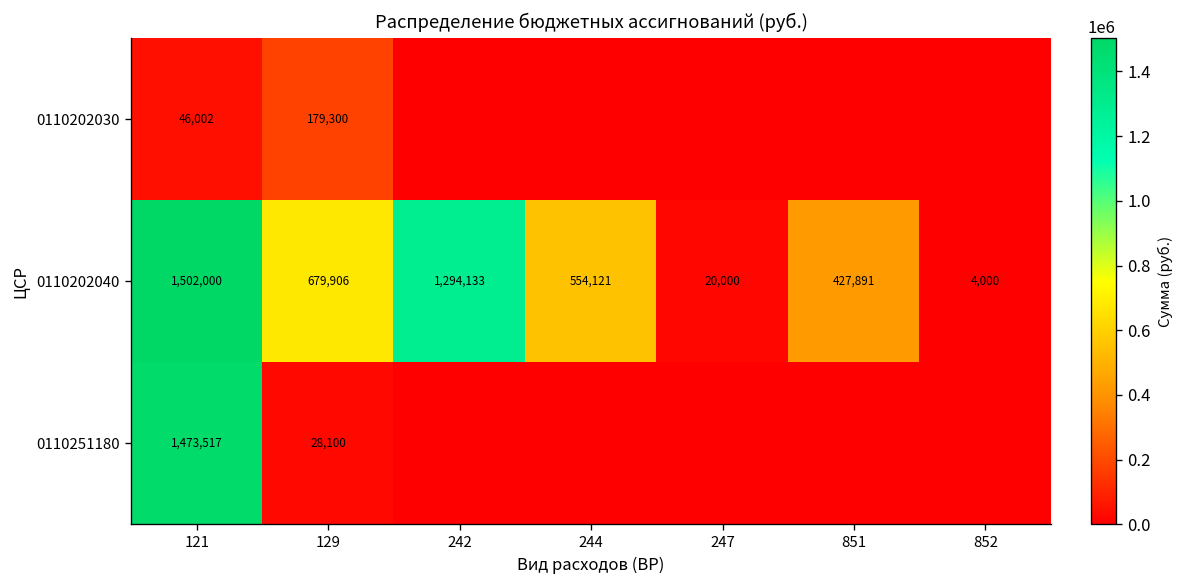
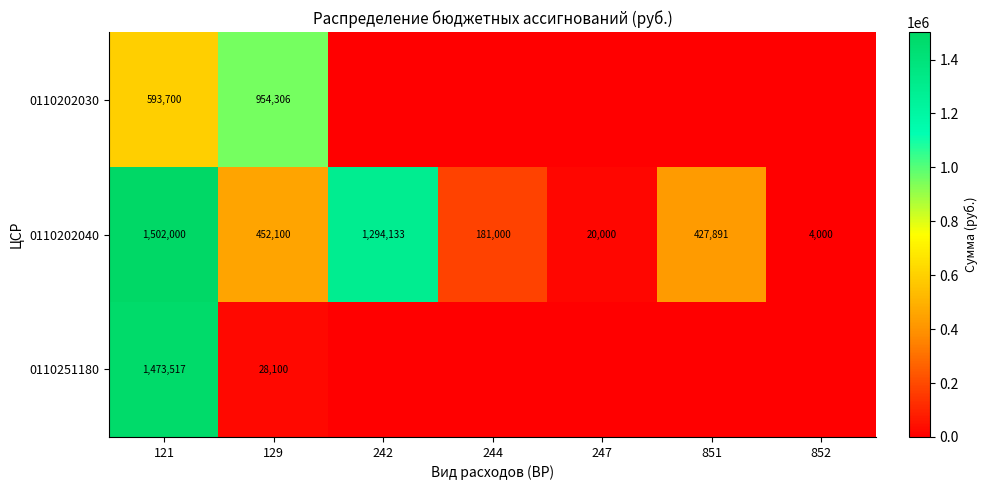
  {
    "0110202030": {
-     "121": "46,002",
-     "129": "179,300"
+     "121": "593,700",
+     "129": "954,306"
    },
    "0110202040": {
      "121": "1,502,000",
-     "129": "679,906",
+     "129": "452,100",
      "242": "1,294,133",
-     "244": "554,121",
+     "244": "181,000",
      "247": "20,000",
      "851": "427,891",
      "852": "4,000"
    },
    "0110251180": {
      "121": "1,473,517",
      "129": "28,100"
    }
  }
